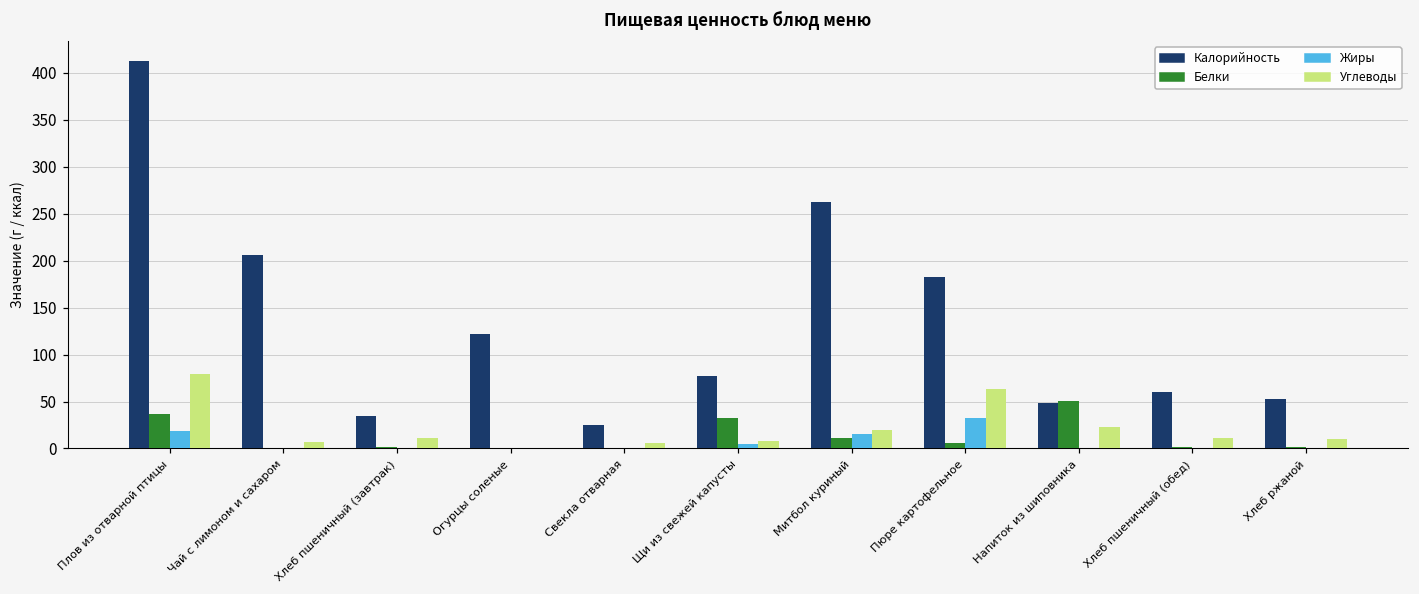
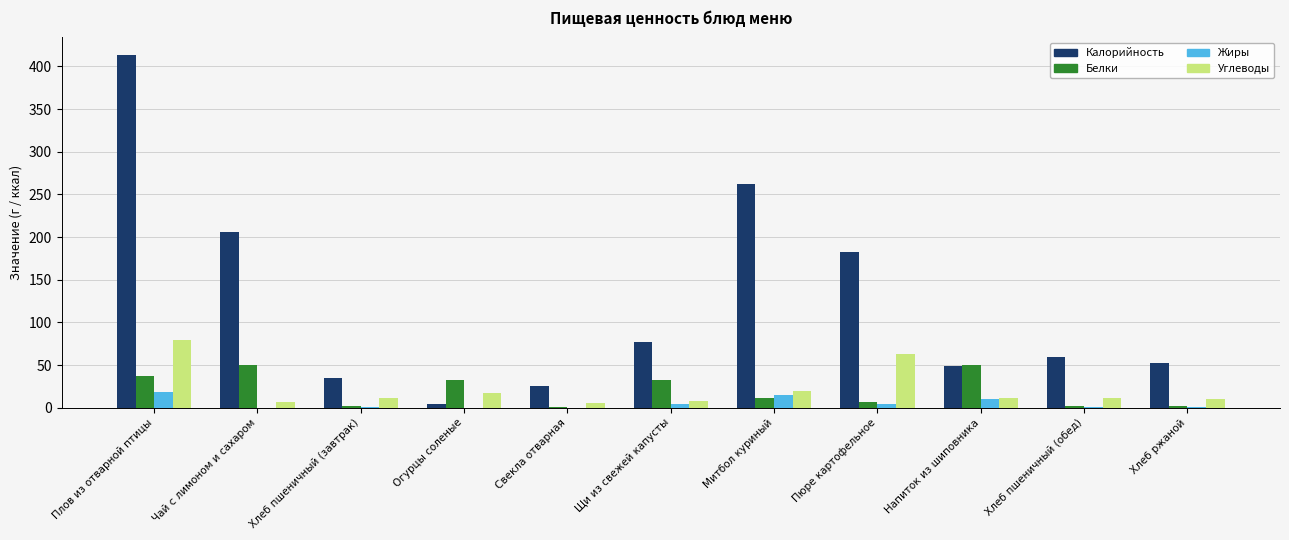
  {
    "Калорийность": {
      "Плов из отварной птицы": 410,
      "Чай с лимоном и сахаром": 210,
      "Хлеб пшеничный (завтрак)": 30,
-     "Огурцы соленые": 120,
+     "Огурцы соленые": 0,
      "Свекла отварная": 30,
      "Щи из свежей капусты": 80,
      "Митбол куриный": 260,
      "Пюре картофельное": 180,
      "Напиток из шиповника": 50,
      "Хлеб пшеничный (обед)": 60,
      "Хлеб ржаной": 50
    },
    "Белки": {
      "Плов из отварной птицы": 40,
-     "Чай с лимоном и сахаром": 0,
-     "Огурцы соленые": 0,
+     "Чай с лимоном и сахаром": 50,
+     "Огурцы соленые": 30,
      "Щи из свежей капусты": 30,
      "Митбол куриный": 10,
      "Пюре картофельное": 10,
      "Напиток из шиповника": 50
    },
    "Жиры": {
      "Плов из отварной птицы": 20,
      "Чай с лимоном и сахаром": 0,
      "Щи из свежей капусты": 0,
      "Митбол куриный": 10,
-     "Пюре картофельное": 30,
-     "Напиток из шиповника": 0
+     "Пюре картофельное": 0,
+     "Напиток из шиповника": 10
    },
    "Углеводы": {
      "Плов из отварной птицы": 80,
      "Чай с лимоном и сахаром": 10,
      "Хлеб пшеничный (завтрак)": 10,
-     "Огурцы соленые": 0,
+     "Огурцы соленые": 20,
      "Свекла отварная": 10,
      "Щи из свежей капусты": 10,
      "Митбол куриный": 20,
      "Пюре картофельное": 60,
-     "Напиток из шиповника": 20,
+     "Напиток из шиповника": 10,
      "Хлеб пшеничный (обед)": 10,
      "Хлеб ржаной": 10
    }
  }
